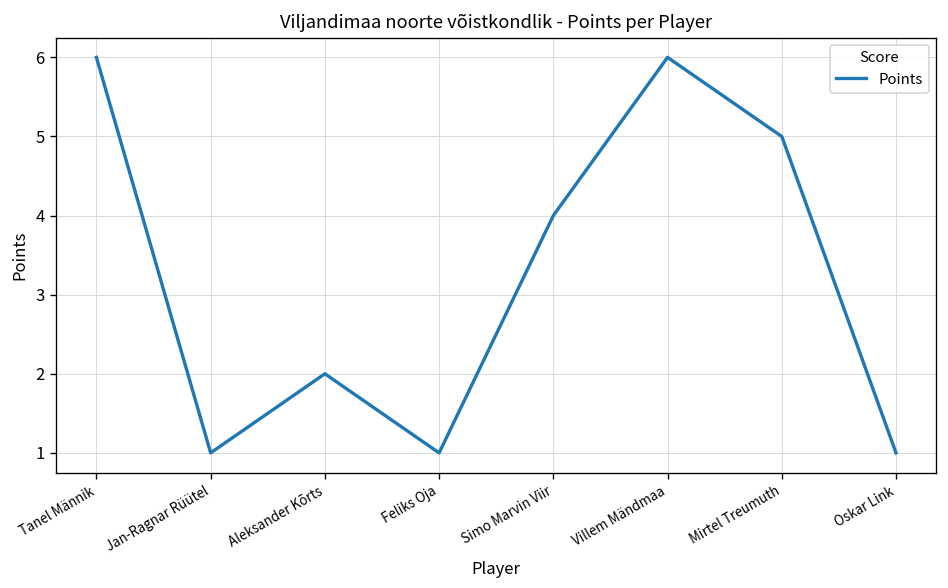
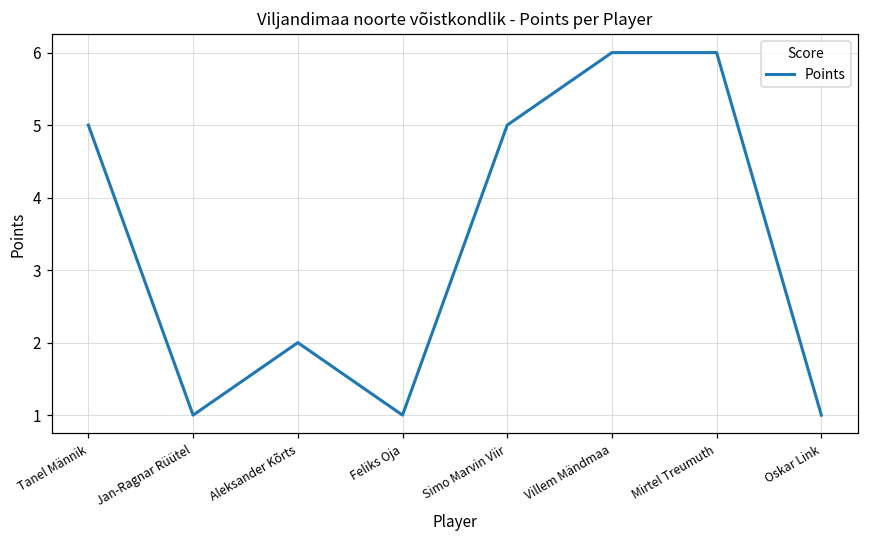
  {
-   "Tanel Männik": 6,
+   "Tanel Männik": 5,
    "Jan-Ragnar Rüütel": 1,
    "Aleksander Kõrts": 2,
    "Feliks Oja": 1,
-   "Simo Marvin Viir": 4,
+   "Simo Marvin Viir": 5,
    "Villem Mändmaa": 6,
-   "Mirtel Treumuth": 5,
+   "Mirtel Treumuth": 6,
    "Oskar Link": 1
  }
